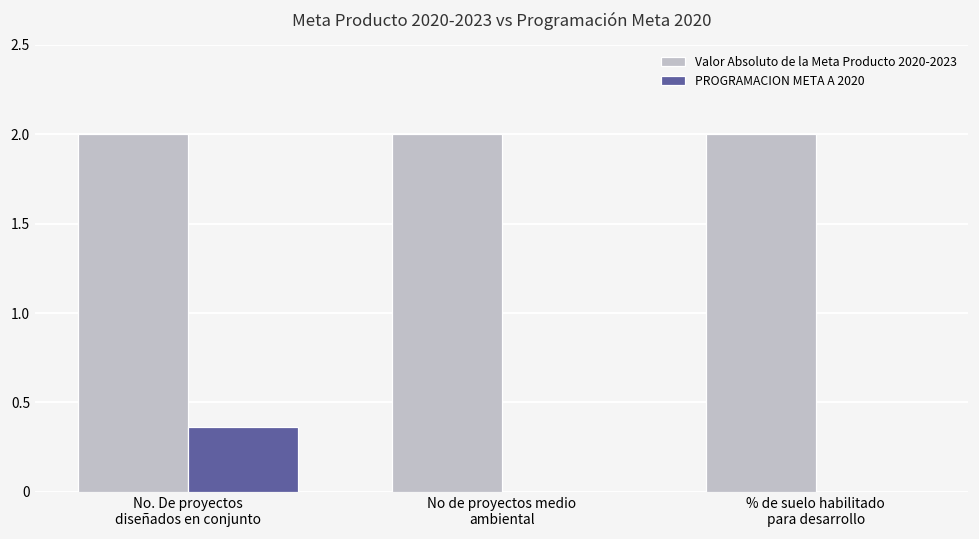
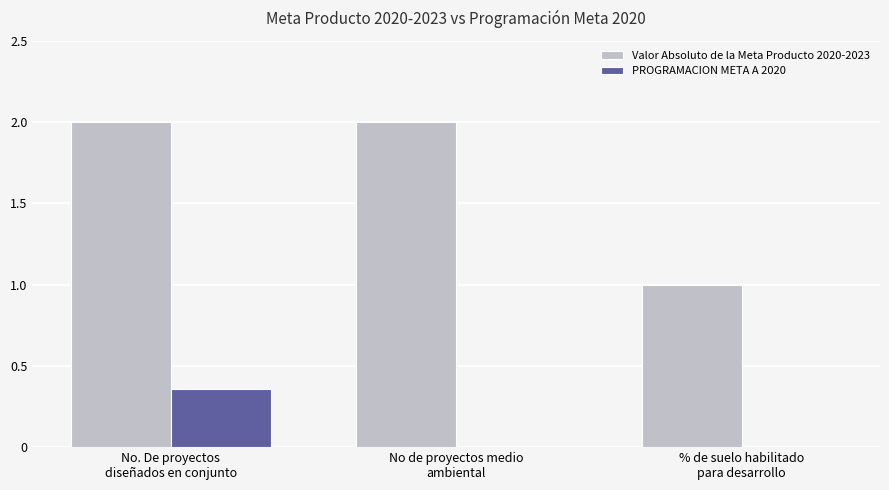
  {
    "Valor Absoluto de la Meta Producto 2020-2023": {
      "No. De proyectos diseñados en conjunto": 2,
      "No de proyectos medio ambiental": 2,
-     "% de suelo habilitado para desarrollo": 2
+     "% de suelo habilitado para desarrollo": 1
    },
    "PROGRAMACION META A 2020": {
      "No. De proyectos diseñados en conjunto": 0.36,
      "No de proyectos medio ambiental": 0,
      "% de suelo habilitado para desarrollo": 0
    }
  }
